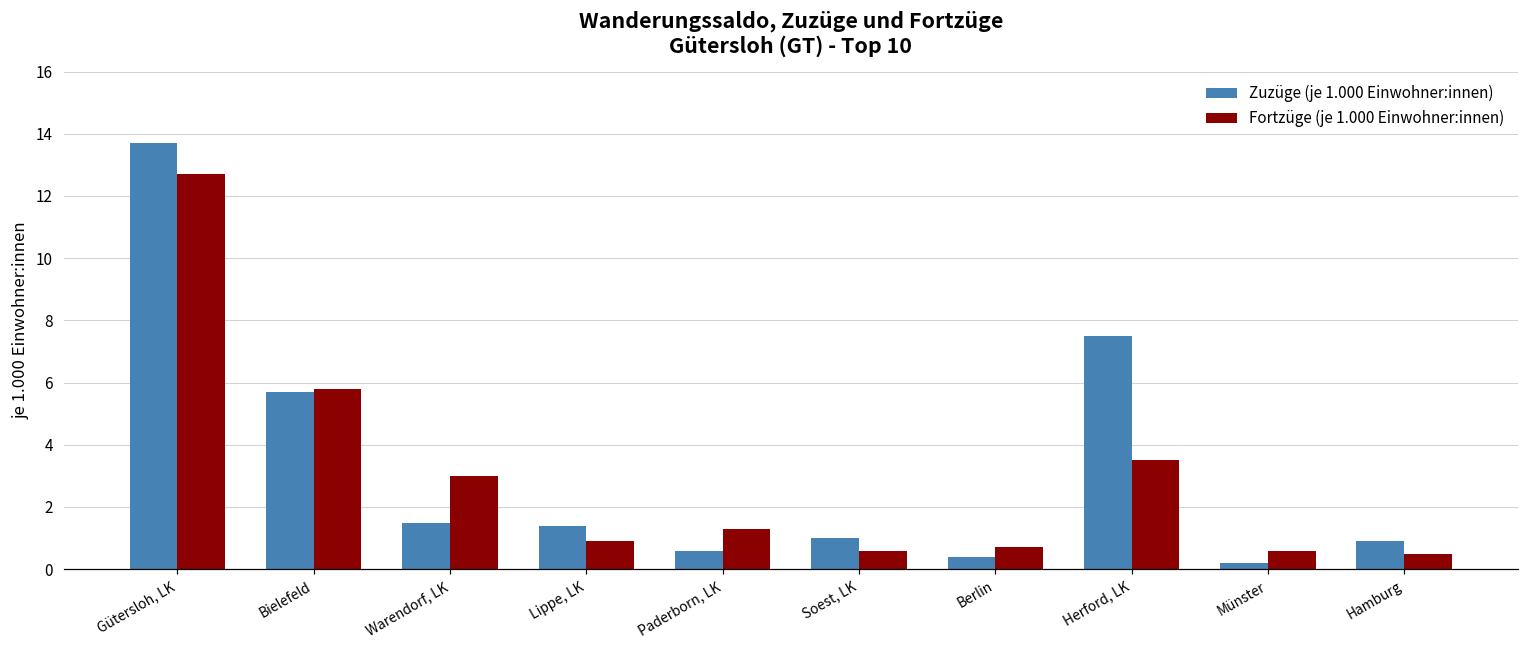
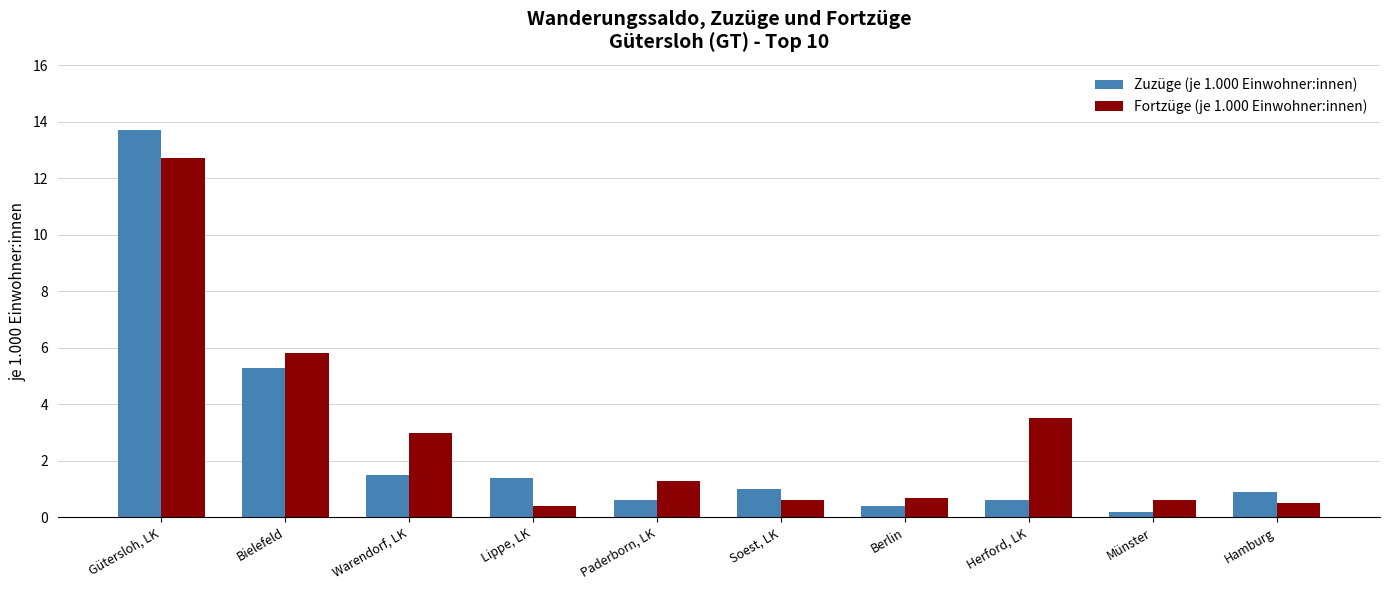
  {
    "Zuzüge (je 1.000 Einwohner:innen)": {
      "Gütersloh, LK": 13.7,
-     "Bielefeld": 5.7,
+     "Bielefeld": 5.3,
      "Warendorf, LK": 1.5,
      "Lippe, LK": 1.4,
      "Paderborn, LK": 0.6,
      "Soest, LK": 1.0,
      "Berlin": 0.4,
-     "Herford, LK": 7.5,
+     "Herford, LK": 0.6,
      "Münster": 0.2,
      "Hamburg": 0.9
    },
    "Fortzüge (je 1.000 Einwohner:innen)": {
      "Gütersloh, LK": 12.7,
      "Bielefeld": 5.8,
      "Warendorf, LK": 3.0,
-     "Lippe, LK": 0.9,
+     "Lippe, LK": 0.4,
      "Paderborn, LK": 1.3,
      "Soest, LK": 0.6,
      "Berlin": 0.7,
      "Herford, LK": 3.5,
      "Münster": 0.6,
      "Hamburg": 0.5
    }
  }
